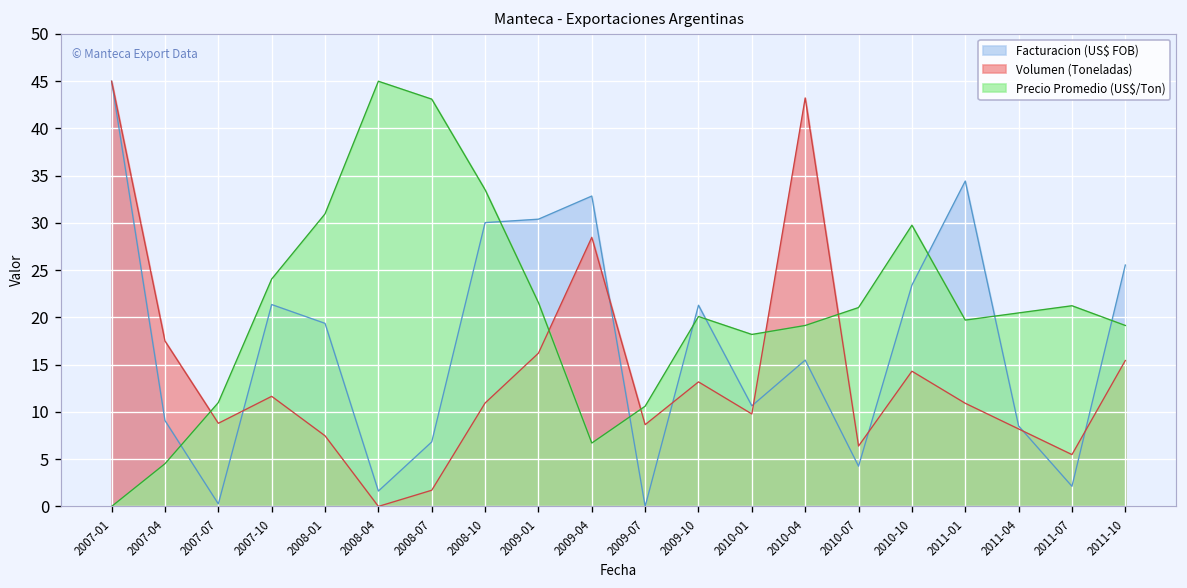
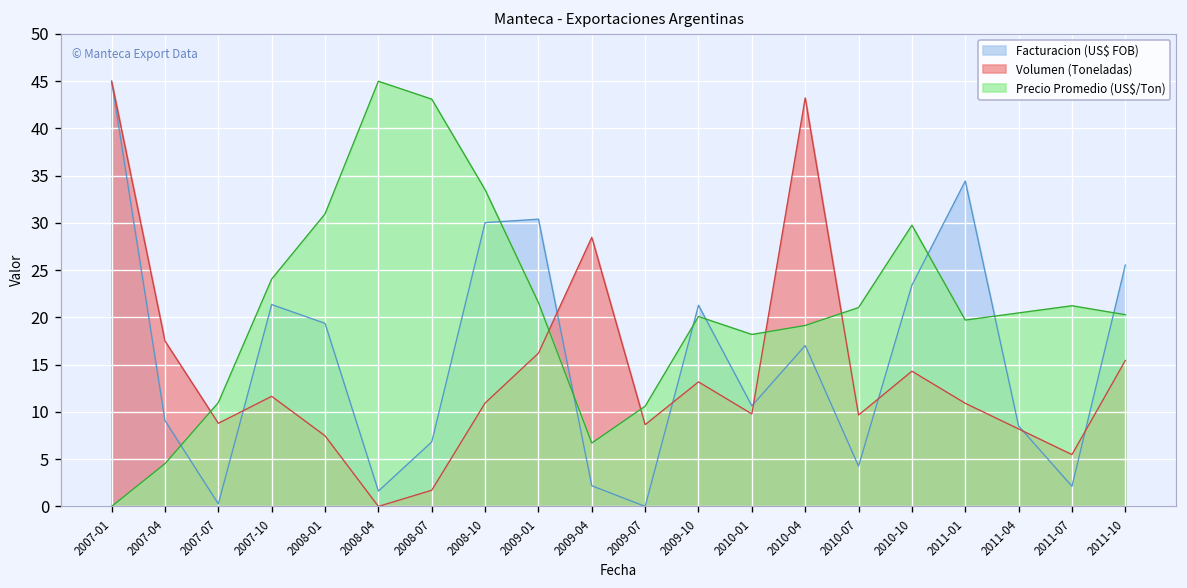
  {
    "Facturacion (US$ FOB)": {
      "2007-04": 9,
      "2007-07": 0,
      "2007-10": 21,
      "2008-01": 19,
      "2008-04": 2,
      "2008-07": 7,
      "2008-10": 30,
      "2009-01": 30,
-     "2009-04": 33,
+     "2009-04": 2,
      "2009-07": 0,
      "2009-10": 21,
      "2010-01": 11,
-     "2010-04": 15,
+     "2010-04": 17,
      "2010-07": 4,
      "2010-10": 23,
      "2011-01": 34,
      "2011-07": 2,
      "2011-10": 26
    },
    "Volumen (Toneladas)": {
      "2007-04": 18,
      "2007-07": 9,
      "2007-10": 12,
      "2008-01": 7,
      "2008-04": 0,
      "2008-07": 2,
      "2008-10": 11,
      "2009-01": 16,
      "2009-04": 28,
      "2009-07": 9,
      "2009-10": 13,
      "2010-01": 10,
      "2010-04": 43,
-     "2010-07": 6,
+     "2010-07": 10,
      "2010-10": 14,
      "2011-01": 11,
      "2011-07": 5,
      "2011-10": 15
    },
    "Precio Promedio (US$/Ton)": {
      "2007-01": 0,
      "2007-04": 5,
      "2007-07": 11,
      "2007-10": 24,
      "2008-01": 31,
      "2008-04": 45,
      "2008-07": 43,
      "2008-10": 34,
      "2009-01": 22,
      "2009-04": 7,
      "2009-07": 11,
      "2009-10": 20,
      "2010-01": 18,
      "2010-04": 19,
      "2010-07": 21,
      "2010-10": 30,
      "2011-01": 20,
      "2011-04": 20,
      "2011-07": 21,
-     "2011-10": 19
+     "2011-10": 20
    }
  }
